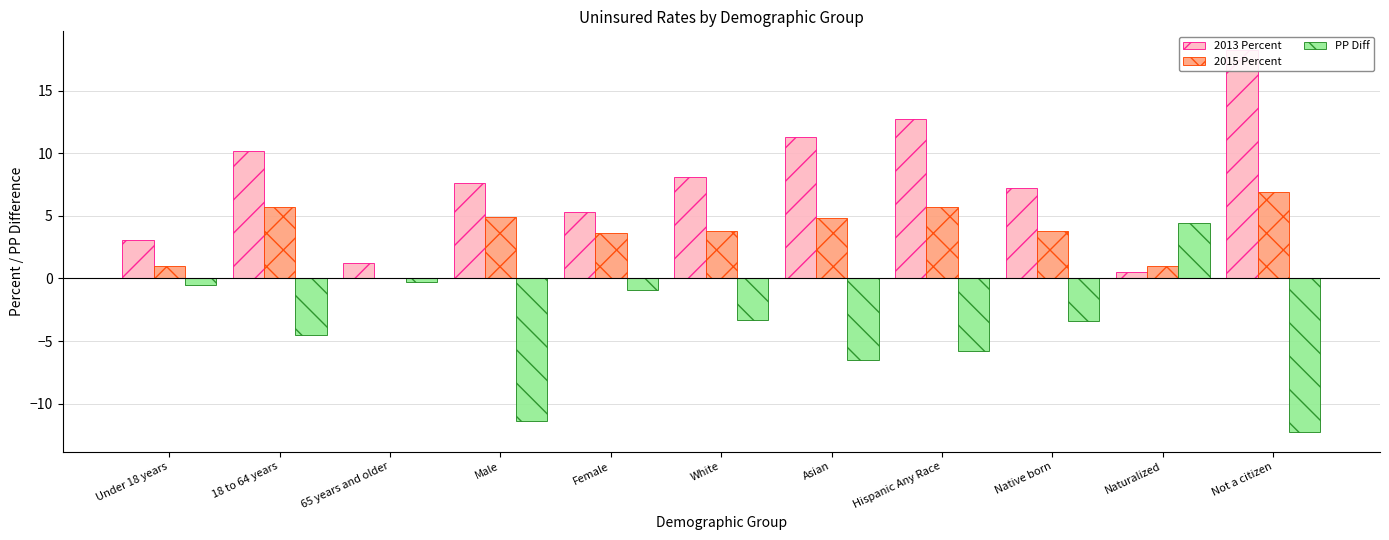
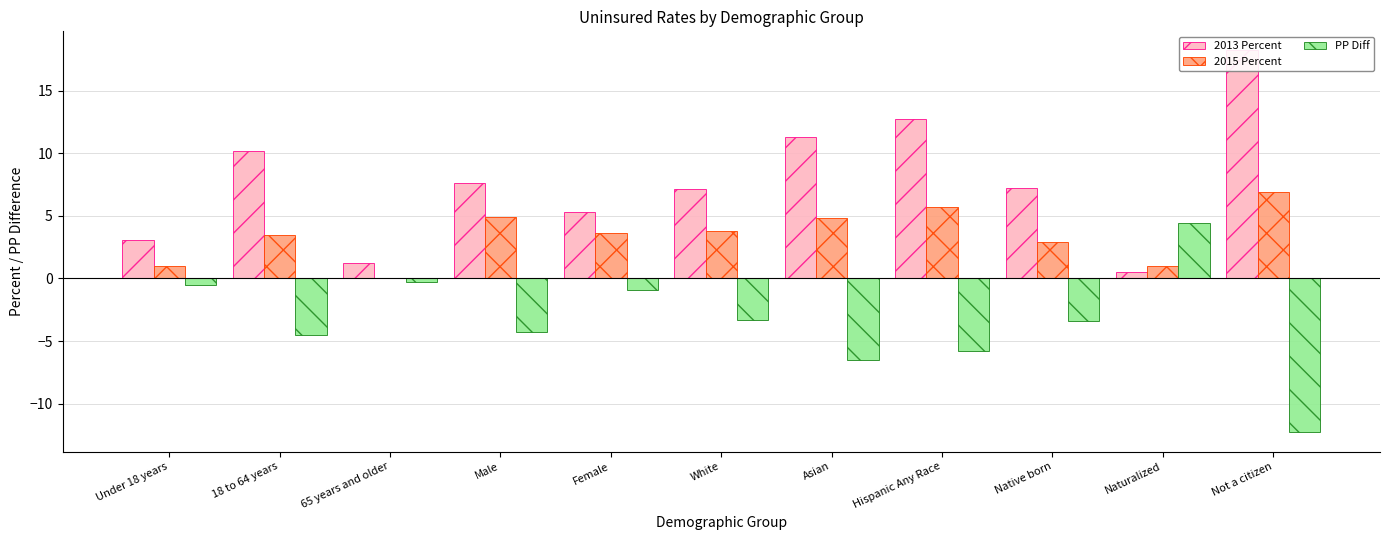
  {
    "2013 Percent": {
      "Under 18 years": 3.1,
      "18 to 64 years": 10.2,
      "65 years and older": 1.2,
      "Male": 7.6,
      "Female": 5.3,
-     "White": 8.1,
+     "White": 7.1,
      "Asian": 11.3,
      "Hispanic Any Race": 12.7,
      "Native born": 7.2,
      "Naturalized": 0.5
    },
    "2015 Percent": {
      "Under 18 years": 1.0,
-     "18 to 64 years": 5.7,
+     "18 to 64 years": 3.5,
      "65 years and older": 0.0,
      "Male": 4.9,
      "Female": 3.6,
      "White": 3.8,
      "Asian": 4.8,
      "Hispanic Any Race": 5.7,
-     "Native born": 3.8,
+     "Native born": 2.9,
      "Naturalized": 1.0,
      "Not a citizen": 6.9
    },
    "PP Diff": {
      "Under 18 years": -0.5,
      "18 to 64 years": -4.5,
      "65 years and older": -0.3,
-     "Male": -11.4,
+     "Male": -4.3,
      "Female": -0.9,
      "White": -3.3,
      "Asian": -6.5,
      "Hispanic Any Race": -5.8,
      "Native born": -3.4,
      "Naturalized": 4.4,
      "Not a citizen": -12.3
    }
  }
